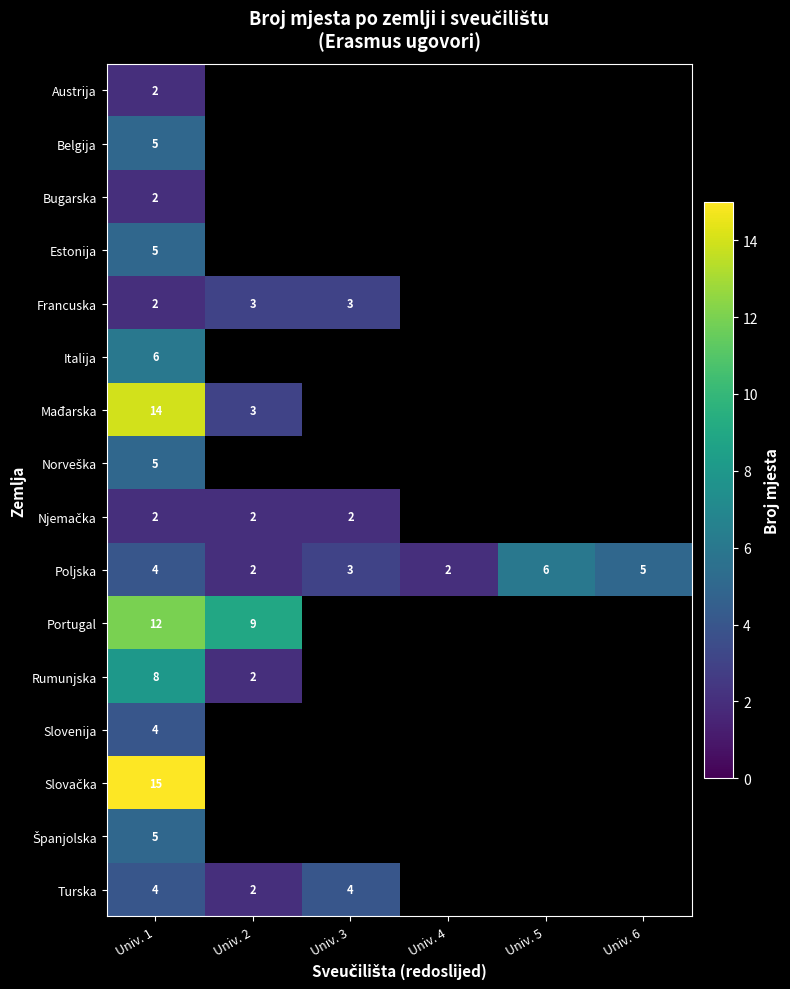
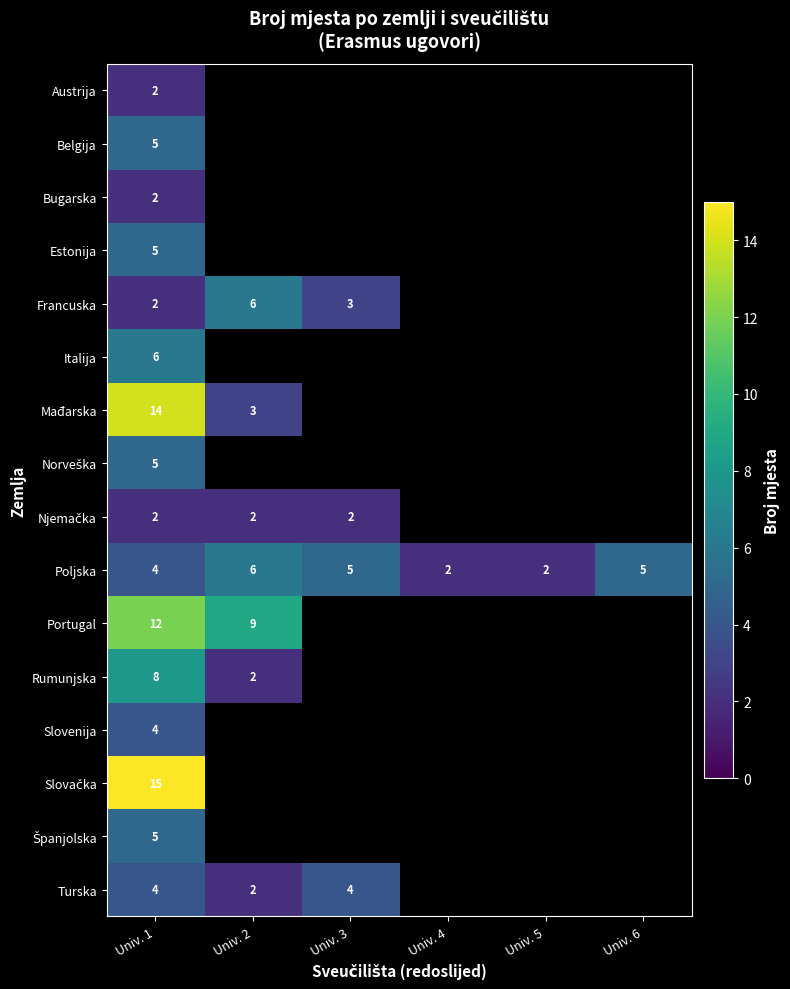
  {
    "Austrija": {
      "Univ. 1": 2
    },
    "Belgija": {
      "Univ. 1": 5
    },
    "Bugarska": {
      "Univ. 1": 2
    },
    "Estonija": {
      "Univ. 1": 5
    },
    "Francuska": {
      "Univ. 1": 2,
-     "Univ. 2": 3,
+     "Univ. 2": 6,
      "Univ. 3": 3
    },
    "Italija": {
      "Univ. 1": 6
    },
    "Mađarska": {
      "Univ. 1": 14,
      "Univ. 2": 3
    },
    "Norveška": {
      "Univ. 1": 5
    },
    "Njemačka": {
      "Univ. 1": 2,
      "Univ. 2": 2,
      "Univ. 3": 2
    },
    "Poljska": {
      "Univ. 1": 4,
-     "Univ. 2": 2,
-     "Univ. 3": 3,
+     "Univ. 2": 6,
+     "Univ. 3": 5,
      "Univ. 4": 2,
-     "Univ. 5": 6,
+     "Univ. 5": 2,
      "Univ. 6": 5
    },
    "Portugal": {
      "Univ. 1": 12,
      "Univ. 2": 9
    },
    "Rumunjska": {
      "Univ. 1": 8,
      "Univ. 2": 2
    },
    "Slovenija": {
      "Univ. 1": 4
    },
    "Slovačka": {
      "Univ. 1": 15
    },
    "Španjolska": {
      "Univ. 1": 5
    },
    "Turska": {
      "Univ. 1": 4,
      "Univ. 2": 2,
      "Univ. 3": 4
    }
  }
